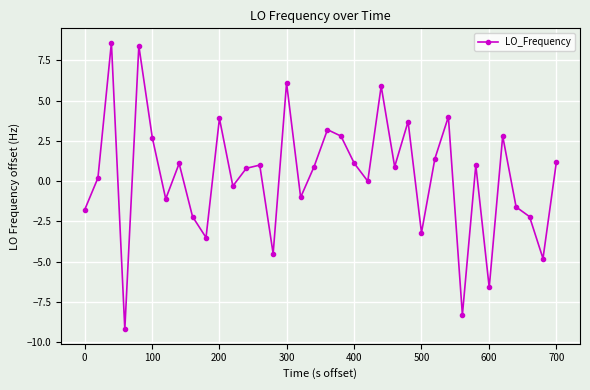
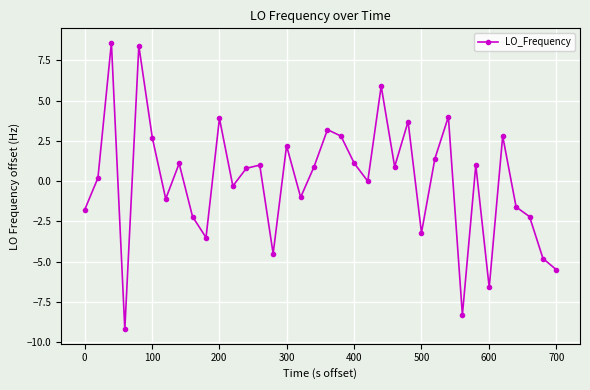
  {
    "0": -1.8,
    "200": 3.9,
-   "300": 6.1,
+   "300": 2.2,
    "500": -3.2,
-   "700": 1.2
+   "700": -5.5
  }
